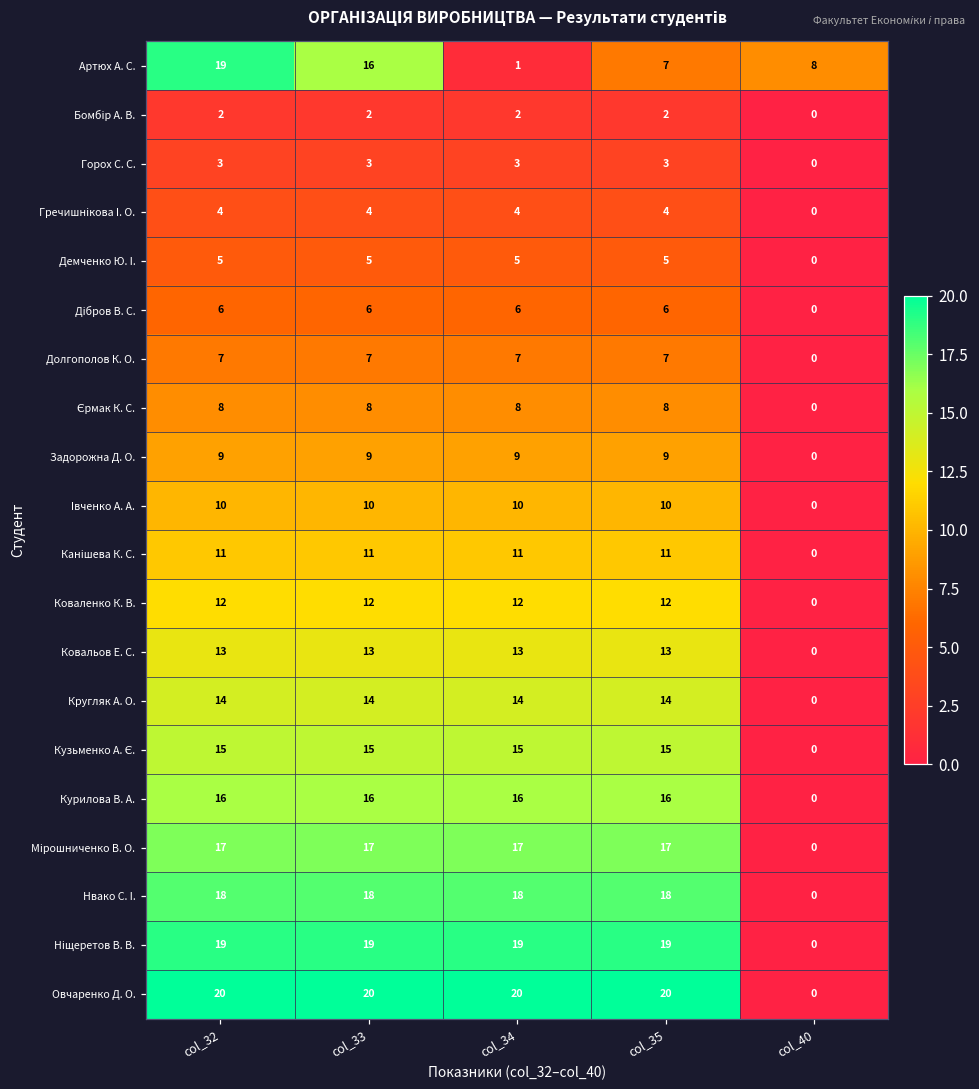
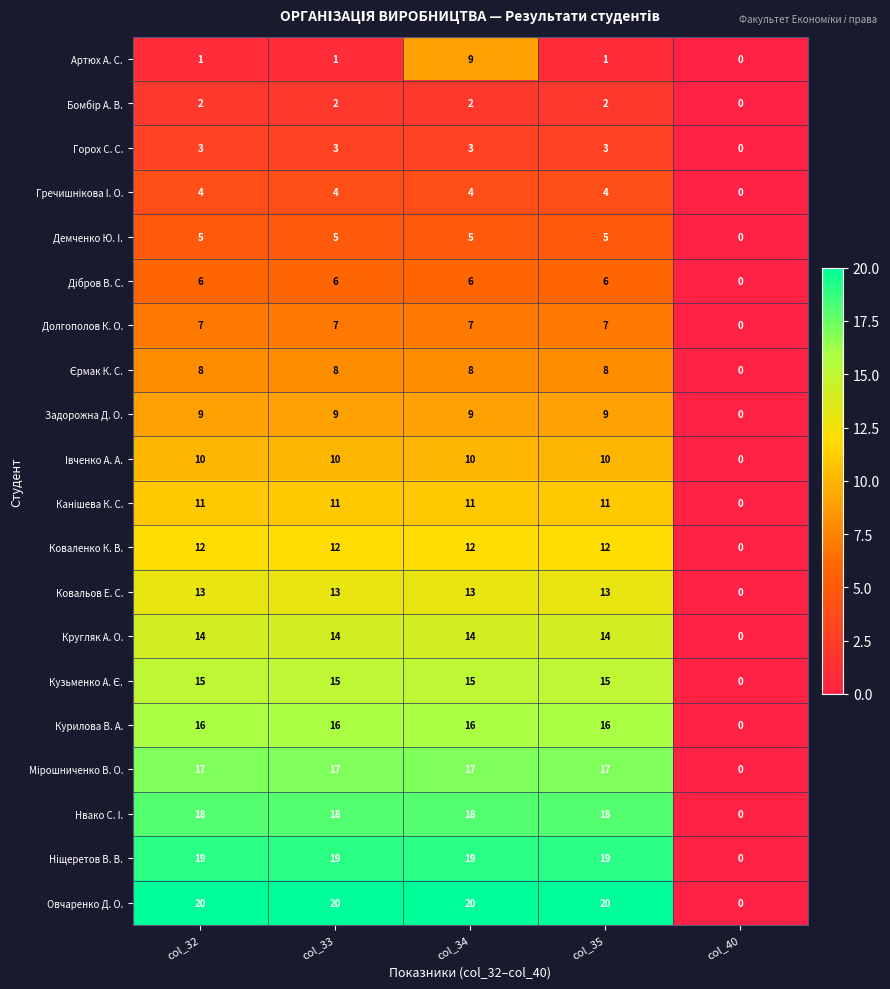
  {
    "Артюх А. С.": {
-     "col_32": 19,
-     "col_33": 16,
-     "col_34": 1,
-     "col_35": 7,
-     "col_40": 8
+     "col_32": 1,
+     "col_33": 1,
+     "col_34": 9,
+     "col_35": 1,
+     "col_40": 0
    },
    "Бомбір А. В.": {
      "col_32": 2,
      "col_33": 2,
      "col_34": 2,
      "col_35": 2,
      "col_40": 0
    },
    "Горох С. С.": {
      "col_32": 3,
      "col_33": 3,
      "col_34": 3,
      "col_35": 3,
      "col_40": 0
    },
    "Гречишнікова І. О.": {
      "col_32": 4,
      "col_33": 4,
      "col_34": 4,
      "col_35": 4,
      "col_40": 0
    },
    "Демченко Ю. І.": {
      "col_32": 5,
      "col_33": 5,
      "col_34": 5,
      "col_35": 5,
      "col_40": 0
    },
    "Дібров В. С.": {
      "col_32": 6,
      "col_33": 6,
      "col_34": 6,
      "col_35": 6,
      "col_40": 0
    },
    "Долгополов К. О.": {
      "col_32": 7,
      "col_33": 7,
      "col_34": 7,
      "col_35": 7,
      "col_40": 0
    },
    "Єрмак К. С.": {
      "col_32": 8,
      "col_33": 8,
      "col_34": 8,
      "col_35": 8,
      "col_40": 0
    },
    "Задорожна Д. О.": {
      "col_32": 9,
      "col_33": 9,
      "col_34": 9,
      "col_35": 9,
      "col_40": 0
    },
    "Івченко А. А.": {
      "col_32": 10,
      "col_33": 10,
      "col_34": 10,
      "col_35": 10,
      "col_40": 0
    },
    "Канішева К. С.": {
      "col_32": 11,
      "col_33": 11,
      "col_34": 11,
      "col_35": 11,
      "col_40": 0
    },
    "Коваленко К. В.": {
      "col_32": 12,
      "col_33": 12,
      "col_34": 12,
      "col_35": 12,
      "col_40": 0
    },
    "Ковальов Е. С.": {
      "col_32": 13,
      "col_33": 13,
      "col_34": 13,
      "col_35": 13,
      "col_40": 0
    },
    "Кругляк А. О.": {
      "col_32": 14,
      "col_33": 14,
      "col_34": 14,
      "col_35": 14,
      "col_40": 0
    },
    "Кузьменко А. Є.": {
      "col_32": 15,
      "col_33": 15,
      "col_34": 15,
      "col_35": 15,
      "col_40": 0
    },
    "Курилова В. А.": {
      "col_32": 16,
      "col_33": 16,
      "col_34": 16,
      "col_35": 16,
      "col_40": 0
    },
    "Мірошниченко В. О.": {
      "col_32": 17,
      "col_33": 17,
      "col_34": 17,
      "col_35": 17,
      "col_40": 0
    },
    "Нвако С. І.": {
      "col_32": 18,
      "col_33": 18,
      "col_34": 18,
      "col_35": 18,
      "col_40": 0
    },
    "Ніщеретов В. В.": {
      "col_32": 19,
      "col_33": 19,
      "col_34": 19,
      "col_35": 19,
      "col_40": 0
    },
    "Овчаренко Д. О.": {
      "col_32": 20,
      "col_33": 20,
      "col_34": 20,
      "col_35": 20,
      "col_40": 0
    }
  }
